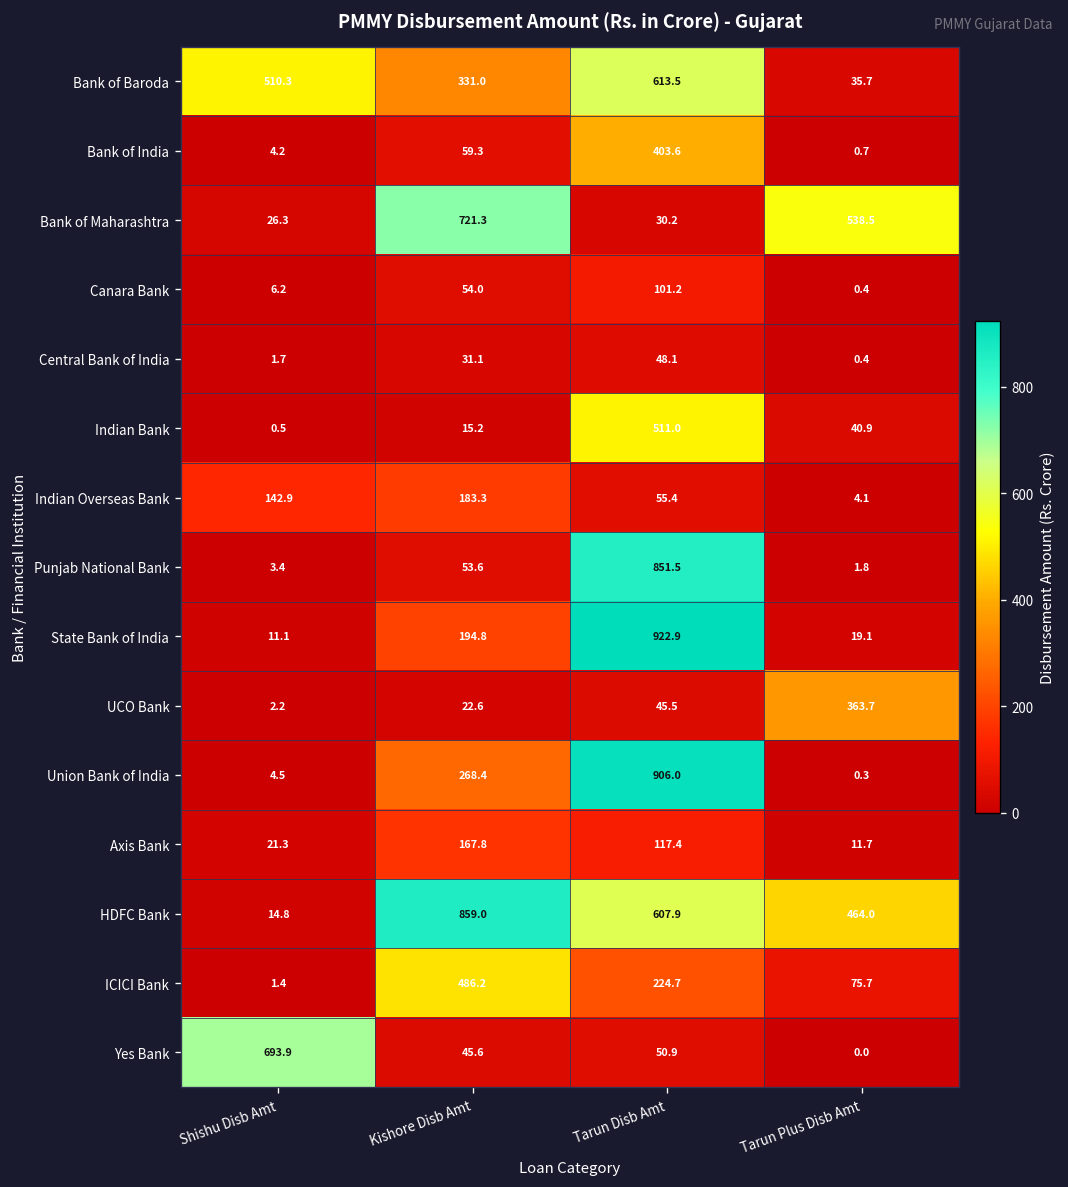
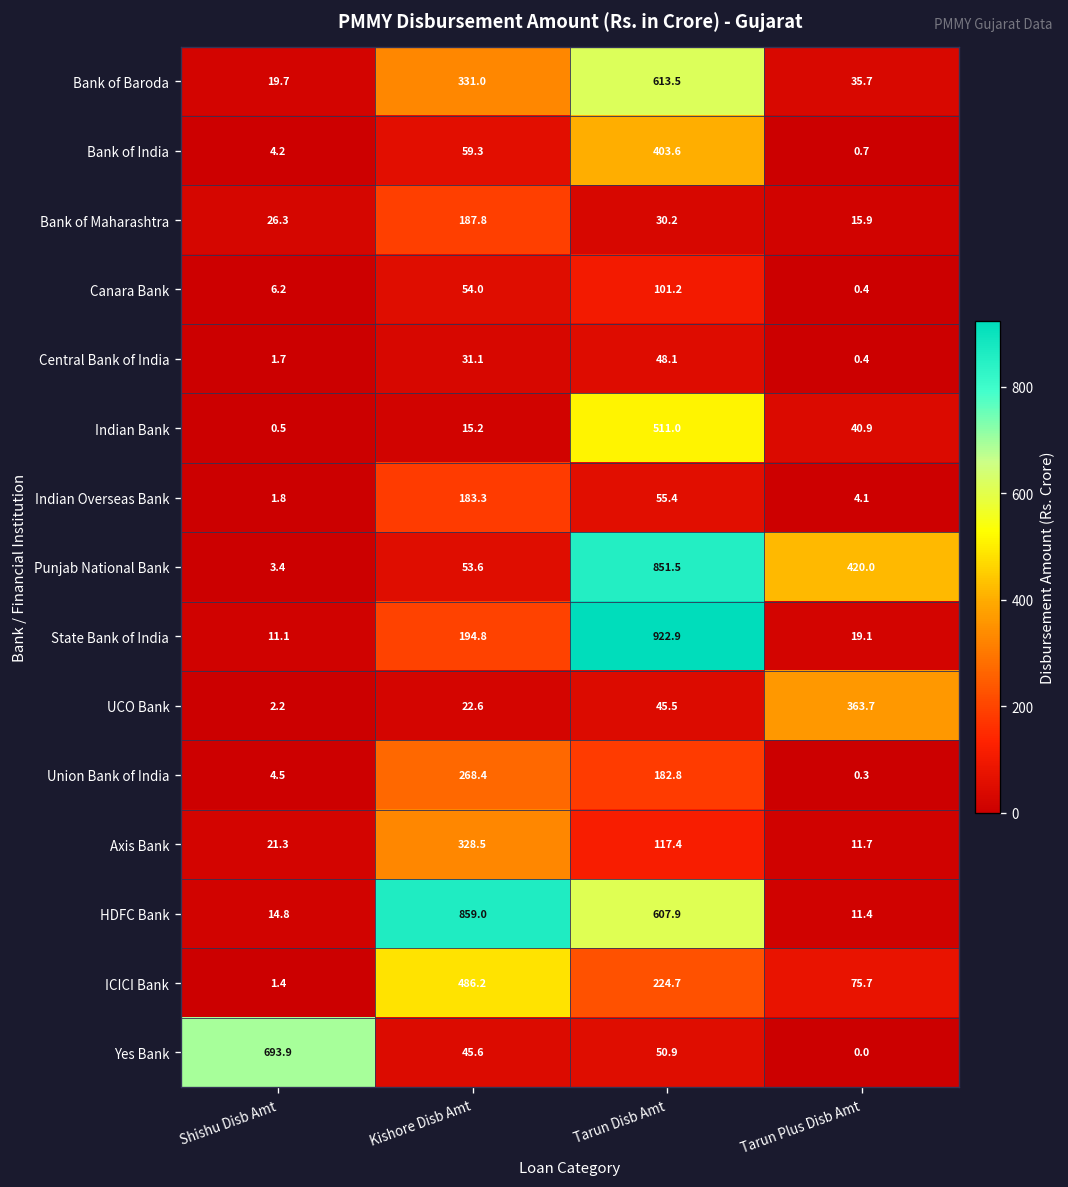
  {
    "Bank of Baroda": {
-     "Shishu Disb Amt": 510.3,
+     "Shishu Disb Amt": 19.7,
      "Kishore Disb Amt": 331.0,
      "Tarun Disb Amt": 613.5,
      "Tarun Plus Disb Amt": 35.7
    },
    "Bank of India": {
      "Shishu Disb Amt": 4.2,
      "Kishore Disb Amt": 59.3,
      "Tarun Disb Amt": 403.6,
      "Tarun Plus Disb Amt": 0.7
    },
    "Bank of Maharashtra": {
      "Shishu Disb Amt": 26.3,
-     "Kishore Disb Amt": 721.3,
+     "Kishore Disb Amt": 187.8,
      "Tarun Disb Amt": 30.2,
-     "Tarun Plus Disb Amt": 538.5
+     "Tarun Plus Disb Amt": 15.9
    },
    "Canara Bank": {
      "Shishu Disb Amt": 6.2,
      "Kishore Disb Amt": 54.0,
      "Tarun Disb Amt": 101.2,
      "Tarun Plus Disb Amt": 0.4
    },
    "Central Bank of India": {
      "Shishu Disb Amt": 1.7,
      "Kishore Disb Amt": 31.1,
      "Tarun Disb Amt": 48.1,
      "Tarun Plus Disb Amt": 0.4
    },
    "Indian Bank": {
      "Shishu Disb Amt": 0.5,
      "Kishore Disb Amt": 15.2,
      "Tarun Disb Amt": 511.0,
      "Tarun Plus Disb Amt": 40.9
    },
    "Indian Overseas Bank": {
-     "Shishu Disb Amt": 142.9,
+     "Shishu Disb Amt": 1.8,
      "Kishore Disb Amt": 183.3,
      "Tarun Disb Amt": 55.4,
      "Tarun Plus Disb Amt": 4.1
    },
    "Punjab National Bank": {
      "Shishu Disb Amt": 3.4,
      "Kishore Disb Amt": 53.6,
      "Tarun Disb Amt": 851.5,
-     "Tarun Plus Disb Amt": 1.8
+     "Tarun Plus Disb Amt": 420.0
    },
    "State Bank of India": {
      "Shishu Disb Amt": 11.1,
      "Kishore Disb Amt": 194.8,
      "Tarun Disb Amt": 922.9,
      "Tarun Plus Disb Amt": 19.1
    },
    "UCO Bank": {
      "Shishu Disb Amt": 2.2,
      "Kishore Disb Amt": 22.6,
      "Tarun Disb Amt": 45.5,
      "Tarun Plus Disb Amt": 363.7
    },
    "Union Bank of India": {
      "Shishu Disb Amt": 4.5,
      "Kishore Disb Amt": 268.4,
-     "Tarun Disb Amt": 906.0,
+     "Tarun Disb Amt": 182.8,
      "Tarun Plus Disb Amt": 0.3
    },
    "Axis Bank": {
      "Shishu Disb Amt": 21.3,
-     "Kishore Disb Amt": 167.8,
+     "Kishore Disb Amt": 328.5,
      "Tarun Disb Amt": 117.4,
      "Tarun Plus Disb Amt": 11.7
    },
    "HDFC Bank": {
      "Shishu Disb Amt": 14.8,
      "Kishore Disb Amt": 859.0,
      "Tarun Disb Amt": 607.9,
-     "Tarun Plus Disb Amt": 464.0
+     "Tarun Plus Disb Amt": 11.4
    },
    "ICICI Bank": {
      "Shishu Disb Amt": 1.4,
      "Kishore Disb Amt": 486.2,
      "Tarun Disb Amt": 224.7,
      "Tarun Plus Disb Amt": 75.7
    },
    "Yes Bank": {
      "Shishu Disb Amt": 693.9,
      "Kishore Disb Amt": 45.6,
      "Tarun Disb Amt": 50.9,
      "Tarun Plus Disb Amt": 0.0
    }
  }
